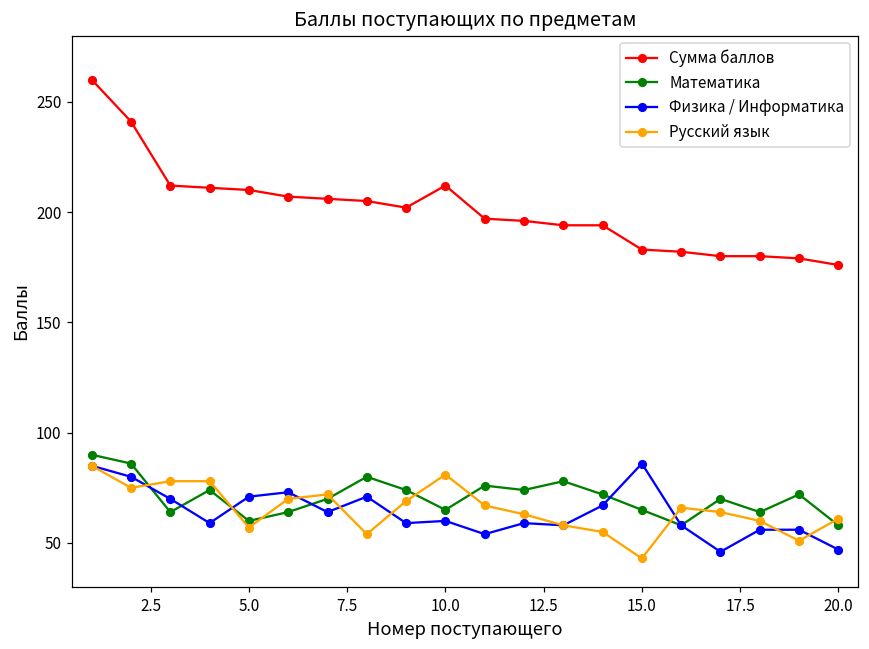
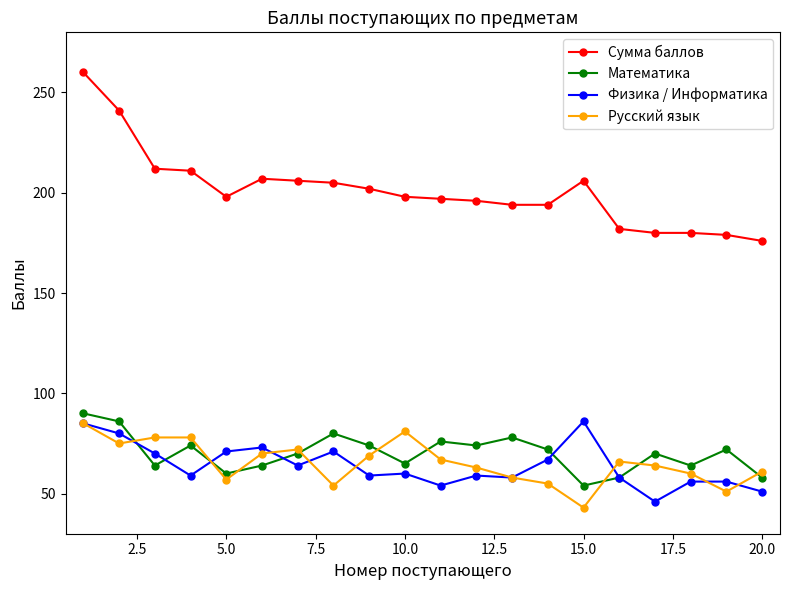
  {
    "Сумма баллов": {
-     "5.0": 210,
-     "10.0": 212,
-     "15.0": 183,
+     "5.0": 198,
+     "10.0": 198,
+     "15.0": 206,
      "20.0": 176
    },
    "Математика": {
      "5.0": 60,
      "10.0": 65,
-     "15.0": 65,
+     "15.0": 54,
      "20.0": 58
    },
    "Физика / Информатика": {
      "5.0": 71,
      "10.0": 60,
      "15.0": 86,
-     "20.0": 47
+     "20.0": 51
    },
    "Русский язык": {
      "5.0": 57,
      "10.0": 81,
      "15.0": 43,
      "20.0": 61
    }
  }
